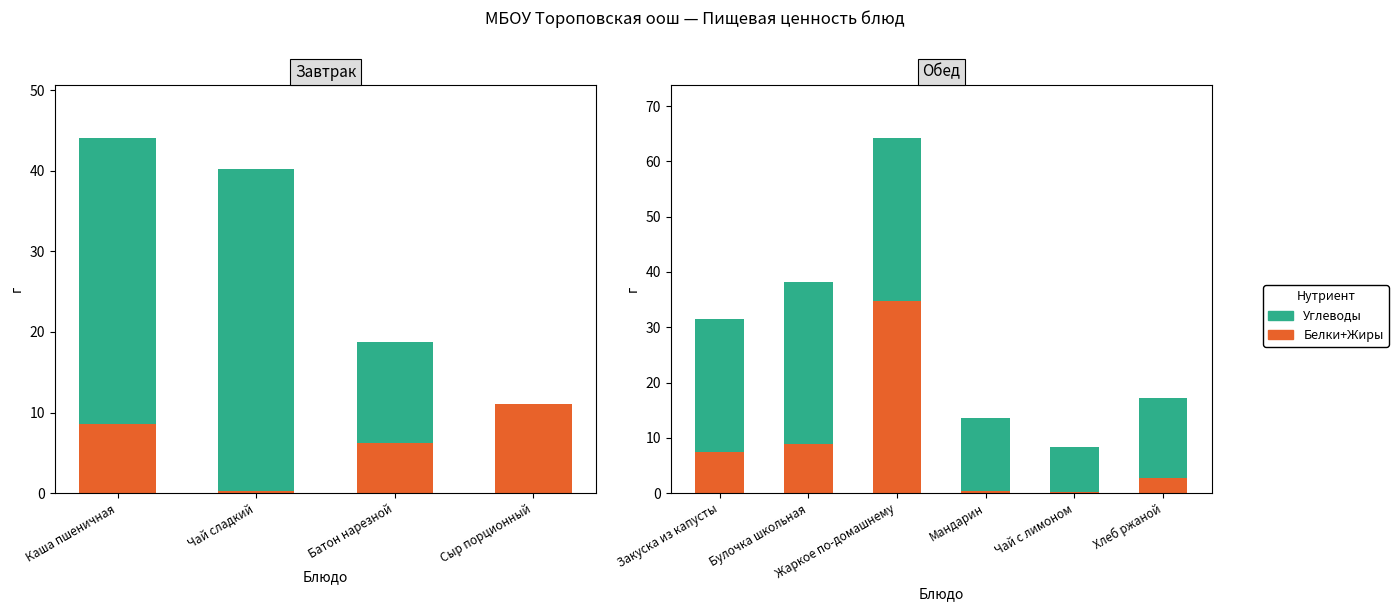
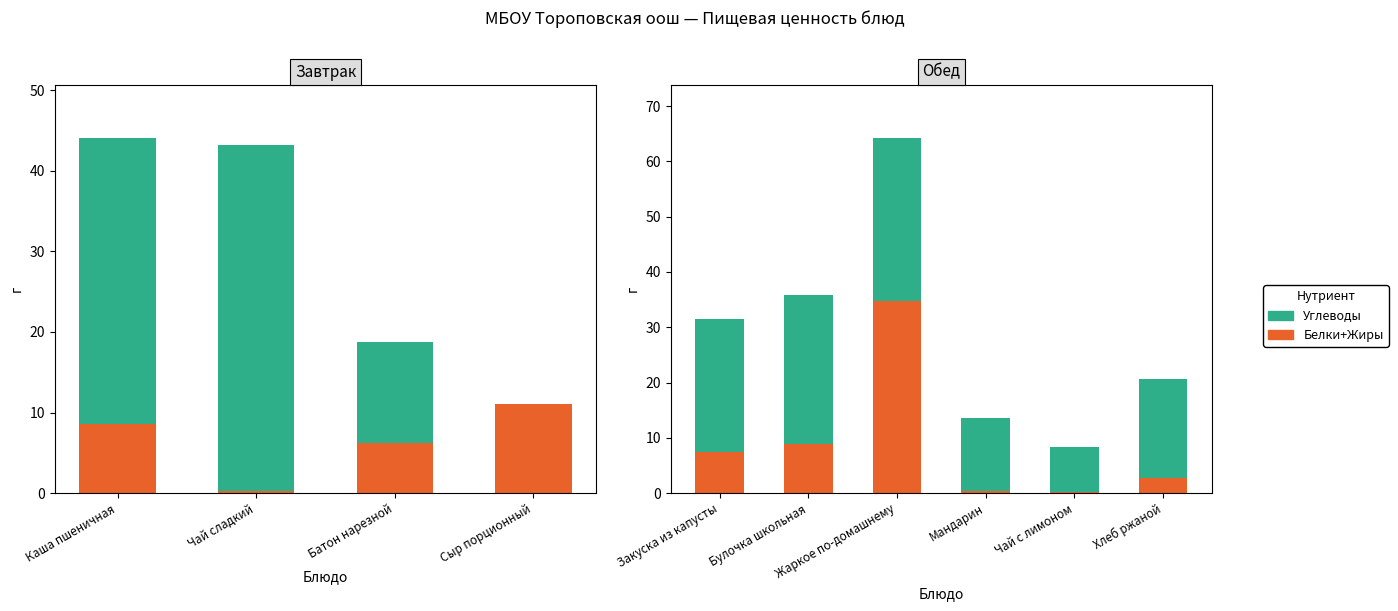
  {
    "Завтрак": {
      "Белки+Жиры": {
        "Каша пшеничная": 9,
        "Батон нарезной": 6,
        "Сыр порционный": 11
      },
      "Углеводы": {
        "Каша пшеничная": 35,
-       "Чай сладкий": 40,
+       "Чай сладкий": 43,
        "Батон нарезной": 12,
        "Сыр порционный": 0
      }
    },
    "Обед": {
      "Белки+Жиры": {
        "Закуска из капусты": 7,
        "Булочка школьная": 9,
        "Жаркое по-домашнему": 35,
        "Хлеб ржаной": 3
      },
      "Углеводы": {
        "Закуска из капусты": 24,
-       "Булочка школьная": 29,
+       "Булочка школьная": 27,
        "Жаркое по-домашнему": 29,
        "Мандарин": 13,
        "Чай с лимоном": 8,
-       "Хлеб ржаной": 14
+       "Хлеб ржаной": 18
      }
    }
  }
